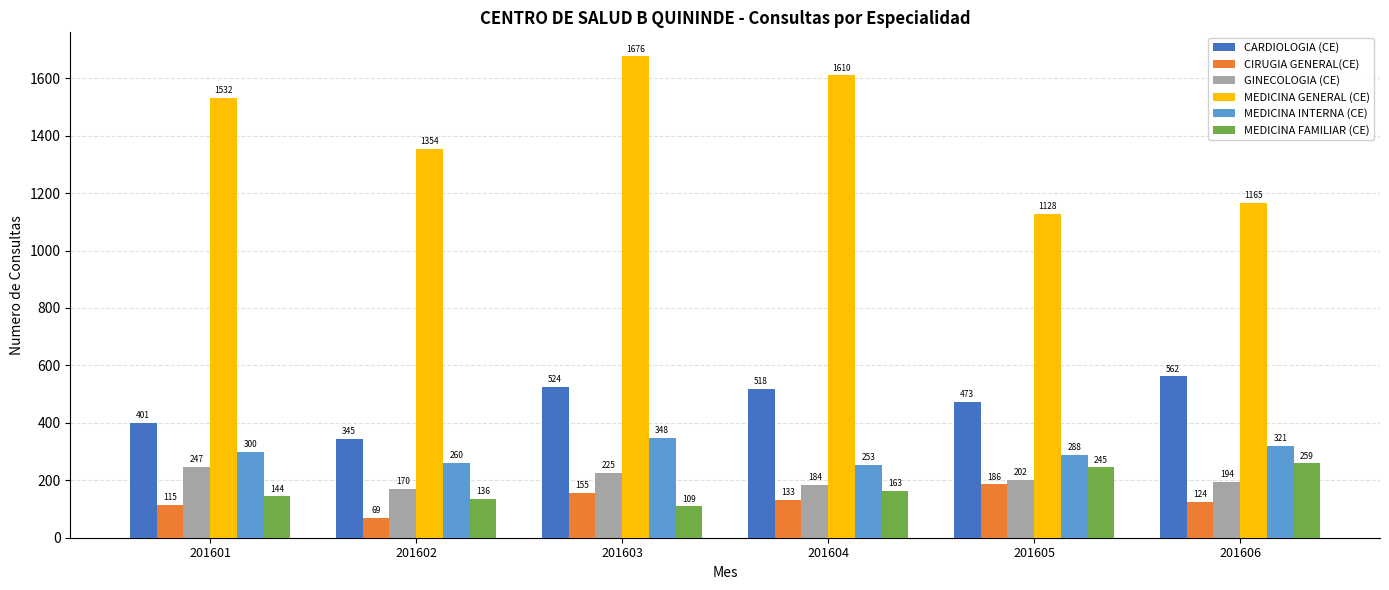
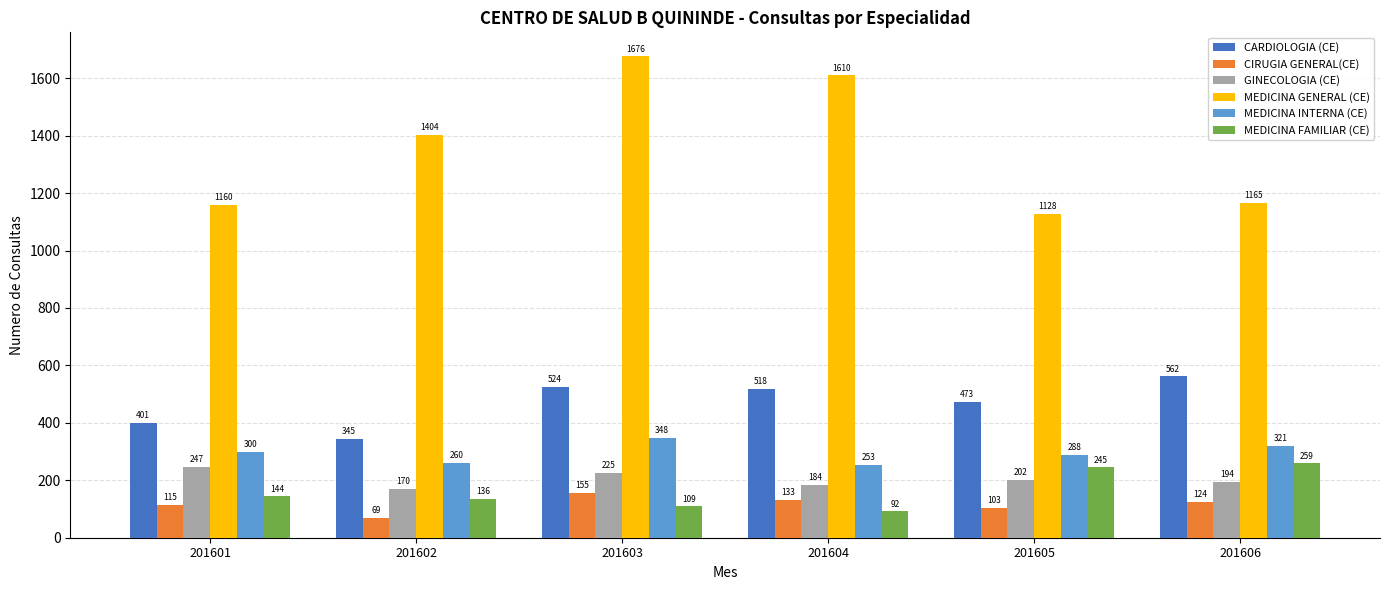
  {
    "CIRUGIA GENERAL(CE)": {
      "201601": 115,
      "201602": 69,
      "201603": 155,
      "201604": 133,
-     "201605": 186,
+     "201605": 103,
      "201606": 124
    },
    "GINECOLOGIA (CE)": {
      "201601": 247,
      "201602": 170,
      "201603": 225,
      "201604": 184,
      "201605": 202,
      "201606": 194
    },
    "MEDICINA GENERAL (CE)": {
-     "201601": 1532,
-     "201602": 1354,
+     "201601": 1160,
+     "201602": 1404,
      "201603": 1676,
      "201604": 1610,
      "201605": 1128,
      "201606": 1165
    },
    "MEDICINA FAMILIAR (CE)": {
      "201601": 144,
      "201602": 136,
      "201603": 109,
-     "201604": 163,
+     "201604": 92,
      "201605": 245,
      "201606": 259
    }
  }
